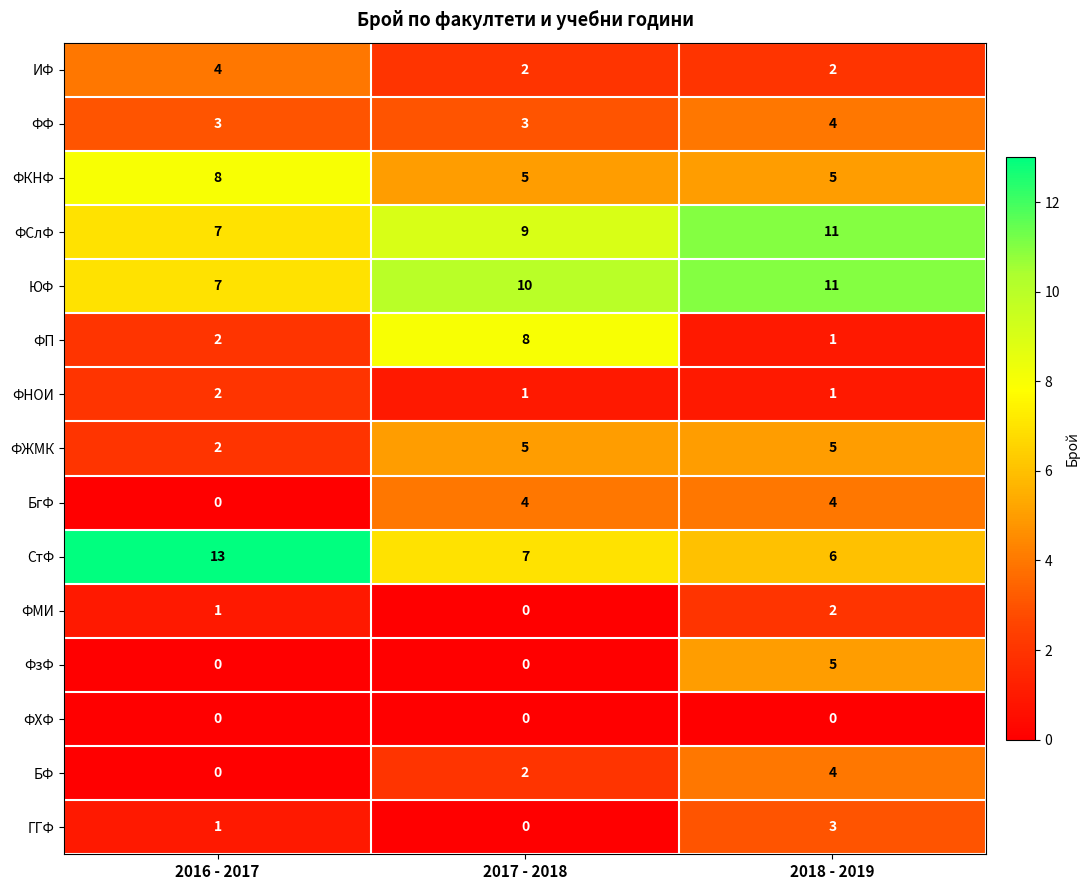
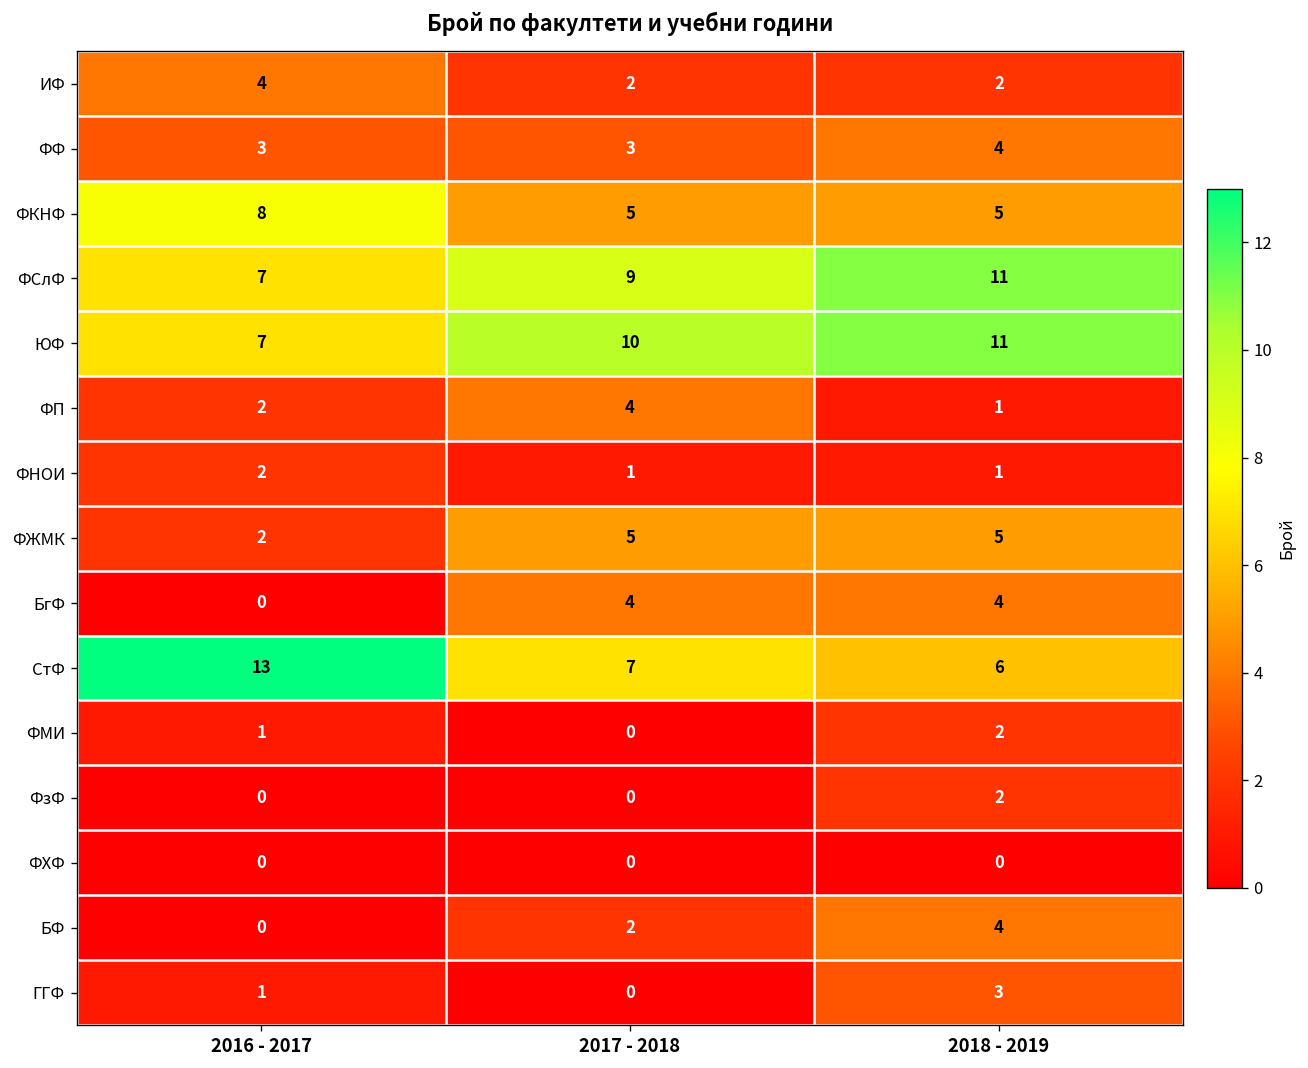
  {
    "ИФ": {
      "2016 - 2017": 4,
      "2017 - 2018": 2,
      "2018 - 2019": 2
    },
    "ФФ": {
      "2016 - 2017": 3,
      "2017 - 2018": 3,
      "2018 - 2019": 4
    },
    "ФКНФ": {
      "2016 - 2017": 8,
      "2017 - 2018": 5,
      "2018 - 2019": 5
    },
    "ФСлФ": {
      "2016 - 2017": 7,
      "2017 - 2018": 9,
      "2018 - 2019": 11
    },
    "ЮФ": {
      "2016 - 2017": 7,
      "2017 - 2018": 10,
      "2018 - 2019": 11
    },
    "ФП": {
      "2016 - 2017": 2,
-     "2017 - 2018": 8,
+     "2017 - 2018": 4,
      "2018 - 2019": 1
    },
    "ФНОИ": {
      "2016 - 2017": 2,
      "2017 - 2018": 1,
      "2018 - 2019": 1
    },
    "ФЖМК": {
      "2016 - 2017": 2,
      "2017 - 2018": 5,
      "2018 - 2019": 5
    },
    "БгФ": {
      "2016 - 2017": 0,
      "2017 - 2018": 4,
      "2018 - 2019": 4
    },
    "СтФ": {
      "2016 - 2017": 13,
      "2017 - 2018": 7,
      "2018 - 2019": 6
    },
    "ФМИ": {
      "2016 - 2017": 1,
      "2017 - 2018": 0,
      "2018 - 2019": 2
    },
    "ФзФ": {
      "2016 - 2017": 0,
      "2017 - 2018": 0,
-     "2018 - 2019": 5
+     "2018 - 2019": 2
    },
    "ФХФ": {
      "2016 - 2017": 0,
      "2017 - 2018": 0,
      "2018 - 2019": 0
    },
    "БФ": {
      "2016 - 2017": 0,
      "2017 - 2018": 2,
      "2018 - 2019": 4
    },
    "ГГФ": {
      "2016 - 2017": 1,
      "2017 - 2018": 0,
      "2018 - 2019": 3
    }
  }
